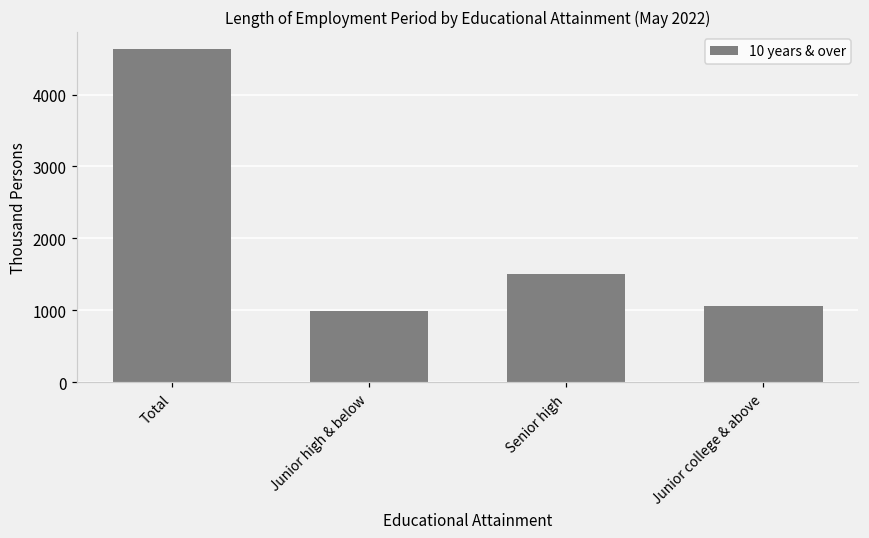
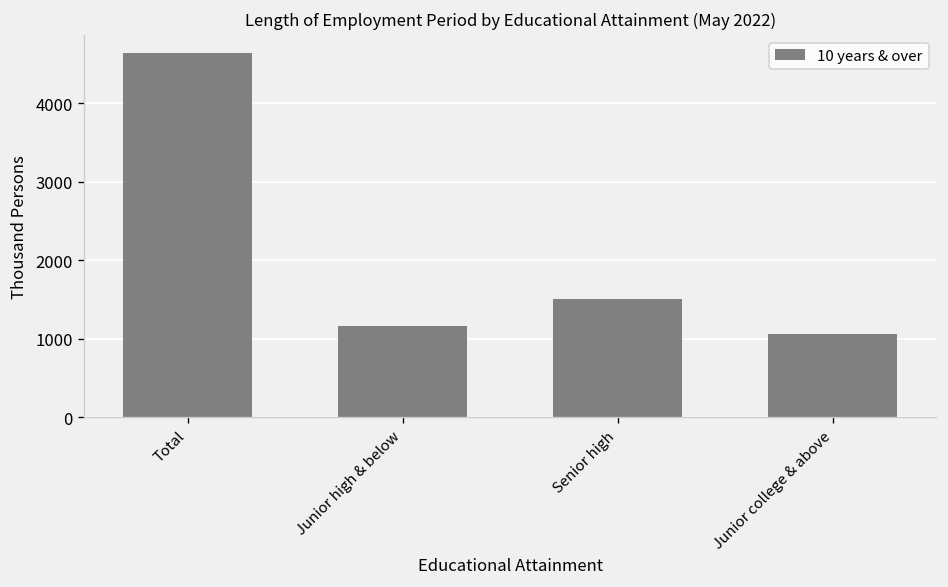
  {
    "Total": 4600,
-   "Junior high & below": 1000,
+   "Junior high & below": 1200,
    "Senior high": 1500,
    "Junior college & above": 1100
  }
